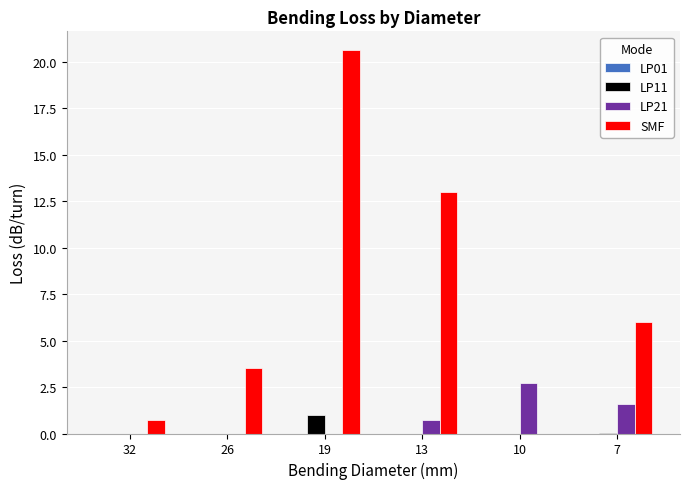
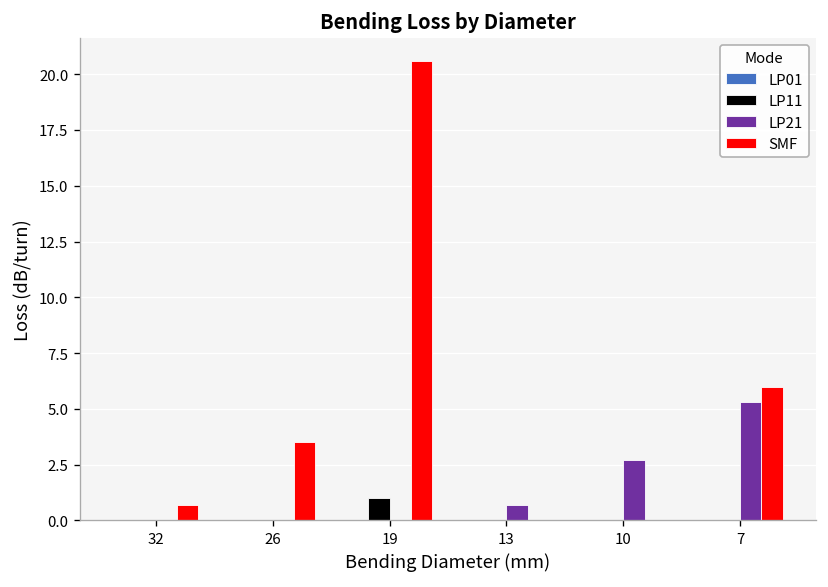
  {
    "LP01": {
      "32": 0.0,
      "26": 0.0,
      "19": 0.0,
      "13": 0.0,
      "10": 0.0,
      "7": 0.0
    },
    "LP11": {
      "32": 0.0,
      "26": 0.0,
      "19": 1.0,
      "13": 0.0,
      "10": 0.0
    },
    "LP21": {
      "32": 0.0,
      "26": 0.0,
      "19": 0.0,
      "13": 0.7,
      "10": 2.7,
-     "7": 1.6
+     "7": 5.3
    },
    "SMF": {
      "32": 0.7,
      "26": 3.5,
      "19": 20.6,
-     "13": 13,
+     "13": 0,
      "10": 0,
      "7": 6
    }
  }
